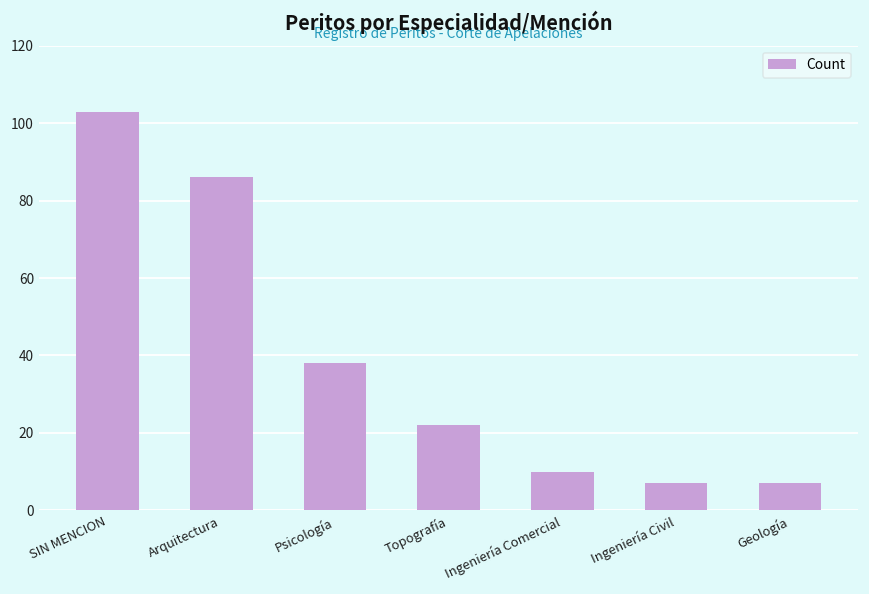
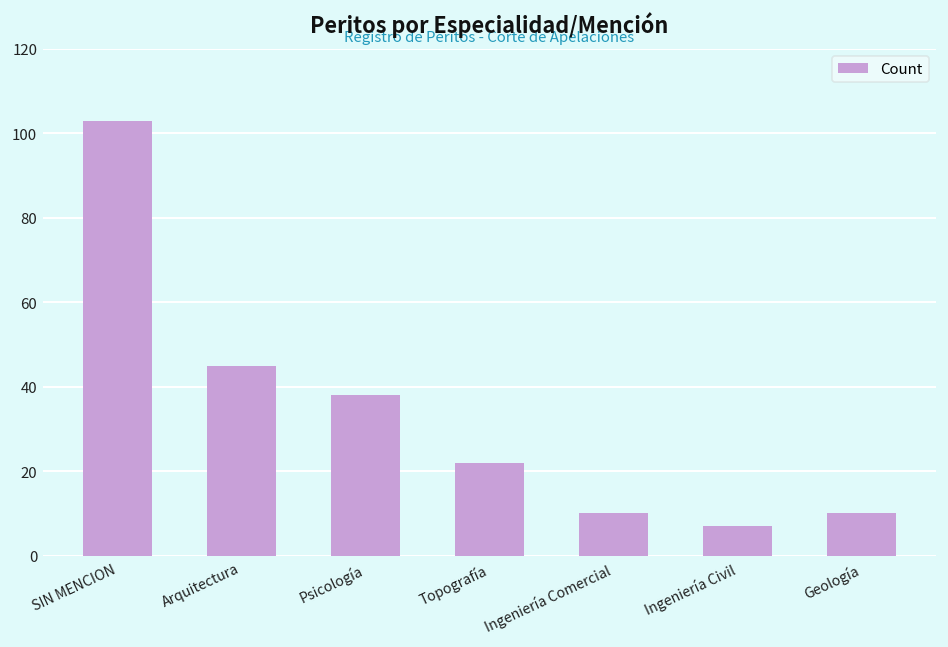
  {
    "SIN MENCION": 103,
-   "Arquitectura": 86,
+   "Arquitectura": 45,
    "Psicología": 38,
    "Topografía": 22,
    "Ingeniería Comercial": 10,
    "Ingeniería Civil": 7,
-   "Geología": 7
+   "Geología": 10
  }
